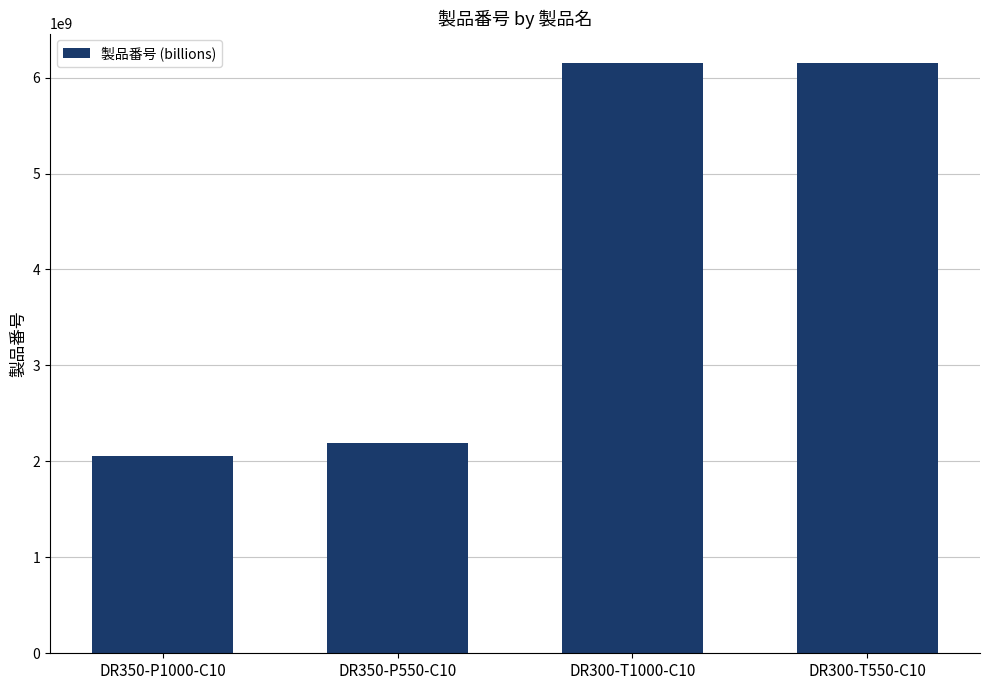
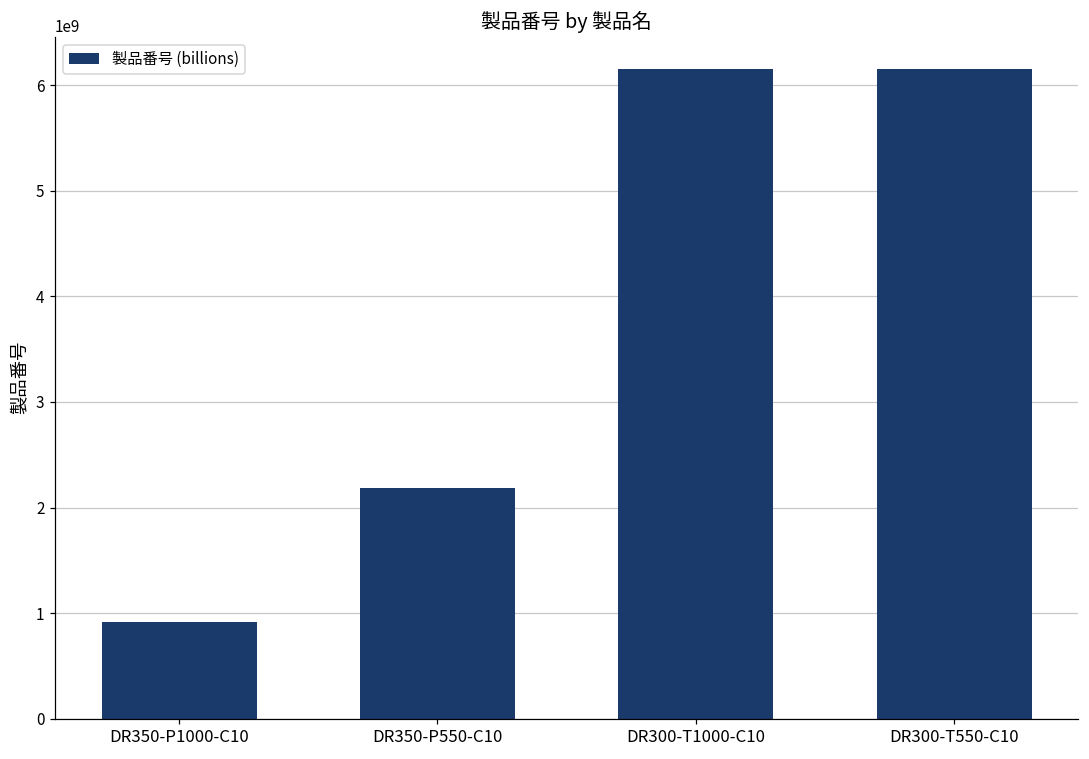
  {
-   "DR350-P1000-C10": 2100000000,
+   "DR350-P1000-C10": 900000000,
    "DR350-P550-C10": 2200000000,
    "DR300-T1000-C10": 6200000000,
    "DR300-T550-C10": 6200000000
  }
